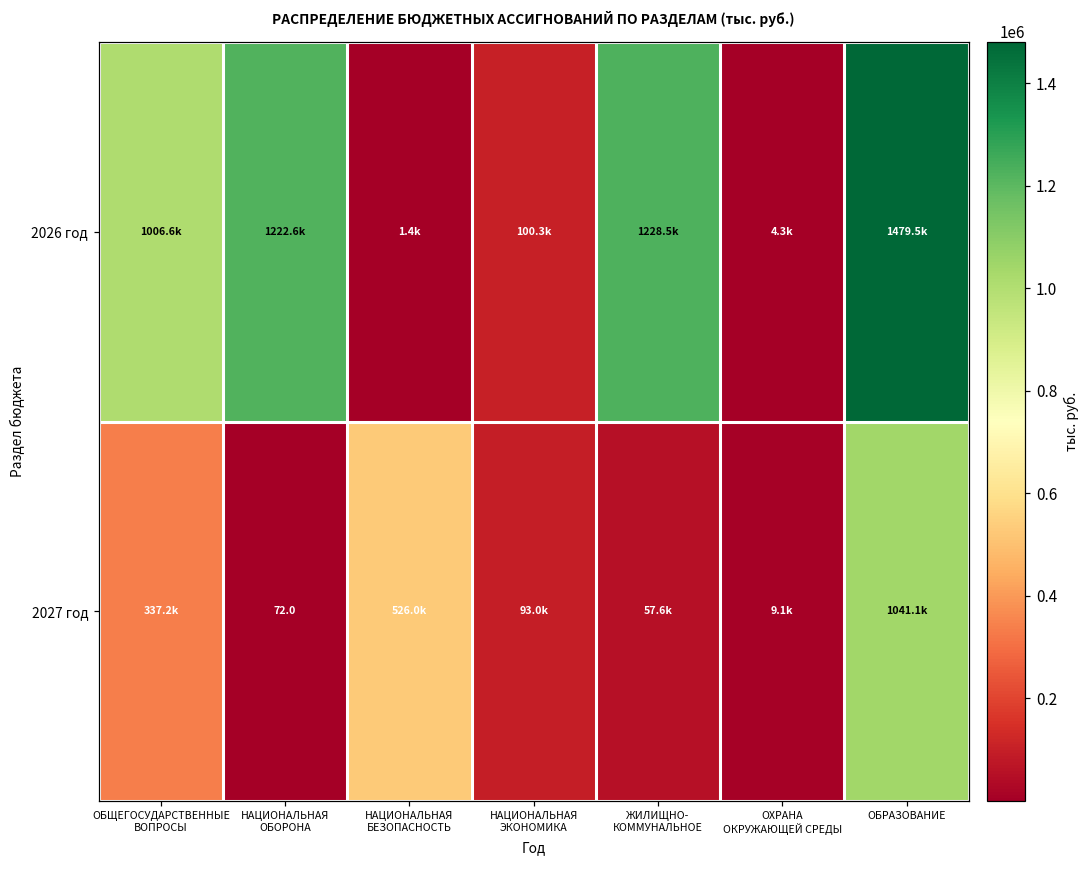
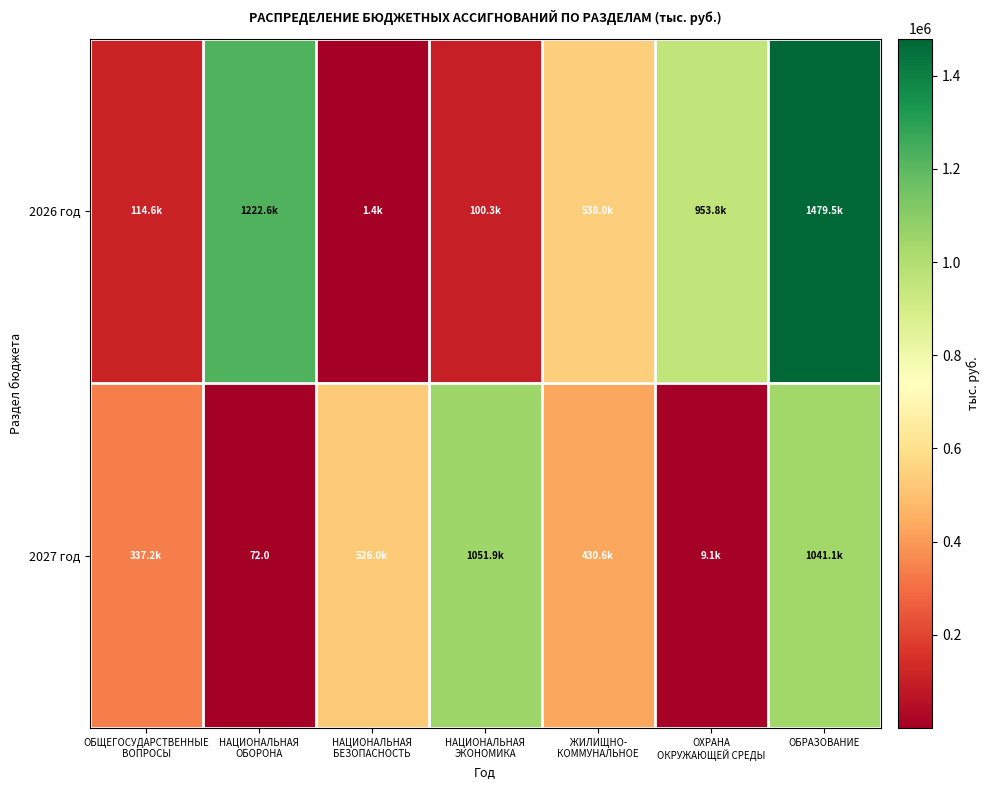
  {
    "2026 год": {
-     "ОБЩЕГОСУДАРСТВЕННЫЕ ВОПРОСЫ": "1006.6k",
+     "ОБЩЕГОСУДАРСТВЕННЫЕ ВОПРОСЫ": "114.6k",
      "НАЦИОНАЛЬНАЯ ОБОРОНА": "1222.6k",
      "НАЦИОНАЛЬНАЯ БЕЗОПАСНОСТЬ": "1.4k",
      "НАЦИОНАЛЬНАЯ ЭКОНОМИКА": "100.3k",
-     "ЖИЛИЩНО- КОММУНАЛЬНОЕ": "1228.5k",
-     "ОХРАНА ОКРУЖАЮЩЕЙ СРЕДЫ": "4.3k",
+     "ЖИЛИЩНО- КОММУНАЛЬНОЕ": "538.0k",
+     "ОХРАНА ОКРУЖАЮЩЕЙ СРЕДЫ": "953.8k",
      "ОБРАЗОВАНИЕ": "1479.5k"
    },
    "2027 год": {
      "ОБЩЕГОСУДАРСТВЕННЫЕ ВОПРОСЫ": "337.2k",
      "НАЦИОНАЛЬНАЯ ОБОРОНА": "72.0",
      "НАЦИОНАЛЬНАЯ БЕЗОПАСНОСТЬ": "526.0k",
-     "НАЦИОНАЛЬНАЯ ЭКОНОМИКА": "93.0k",
-     "ЖИЛИЩНО- КОММУНАЛЬНОЕ": "57.6k",
+     "НАЦИОНАЛЬНАЯ ЭКОНОМИКА": "1051.9k",
+     "ЖИЛИЩНО- КОММУНАЛЬНОЕ": "430.6k",
      "ОХРАНА ОКРУЖАЮЩЕЙ СРЕДЫ": "9.1k",
      "ОБРАЗОВАНИЕ": "1041.1k"
    }
  }
